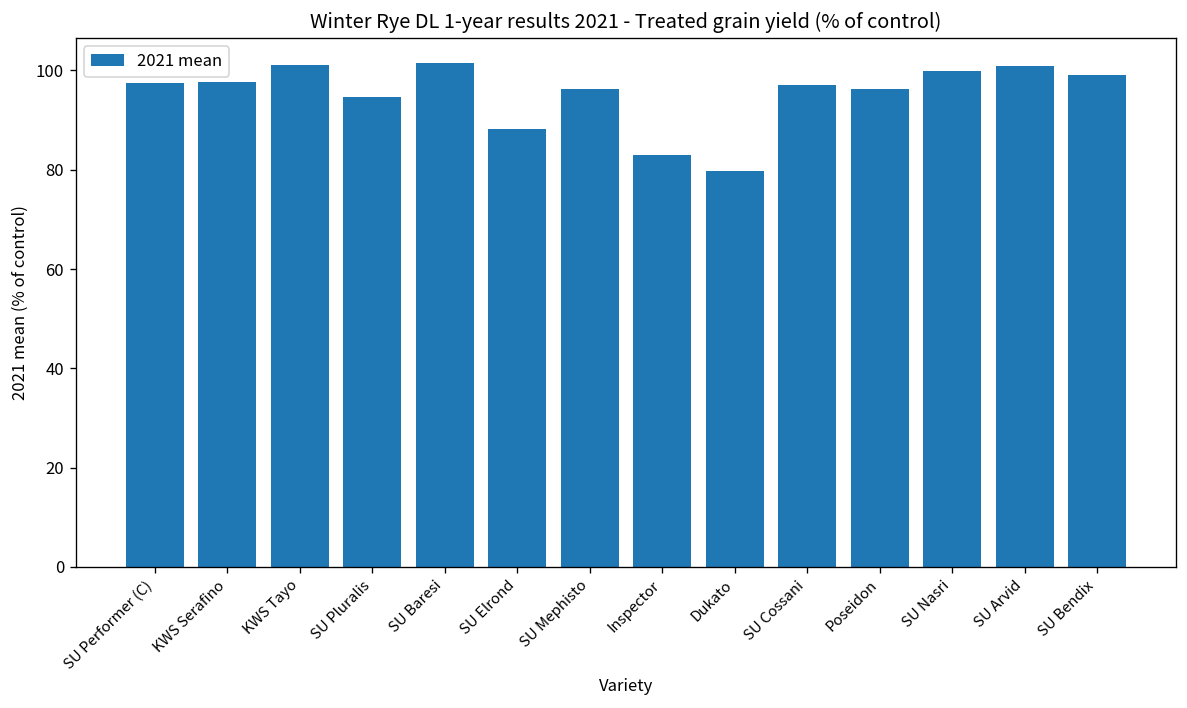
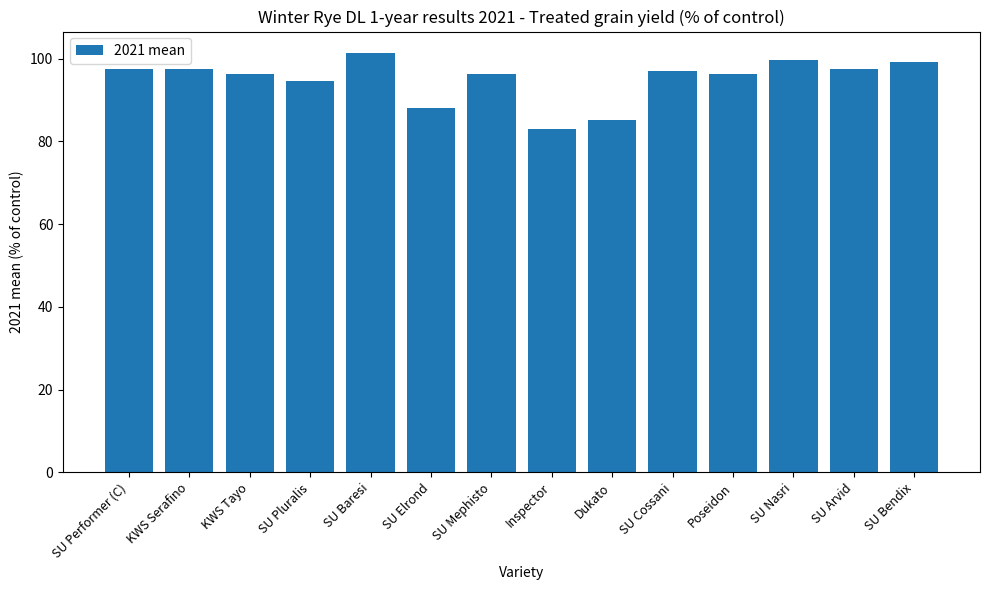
  {
    "SU Performer (C)": 98,
    "KWS Serafino": 98,
-   "KWS Tayo": 101,
+   "KWS Tayo": 96,
    "SU Pluralis": 95,
    "SU Baresi": 102,
    "SU Elrond": 88,
    "SU Mephisto": 96,
    "Inspector": 83,
-   "Dukato": 80,
+   "Dukato": 85,
    "SU Cossani": 97,
    "Poseidon": 96,
    "SU Nasri": 100,
-   "SU Arvid": 101,
+   "SU Arvid": 98,
    "SU Bendix": 99
  }
